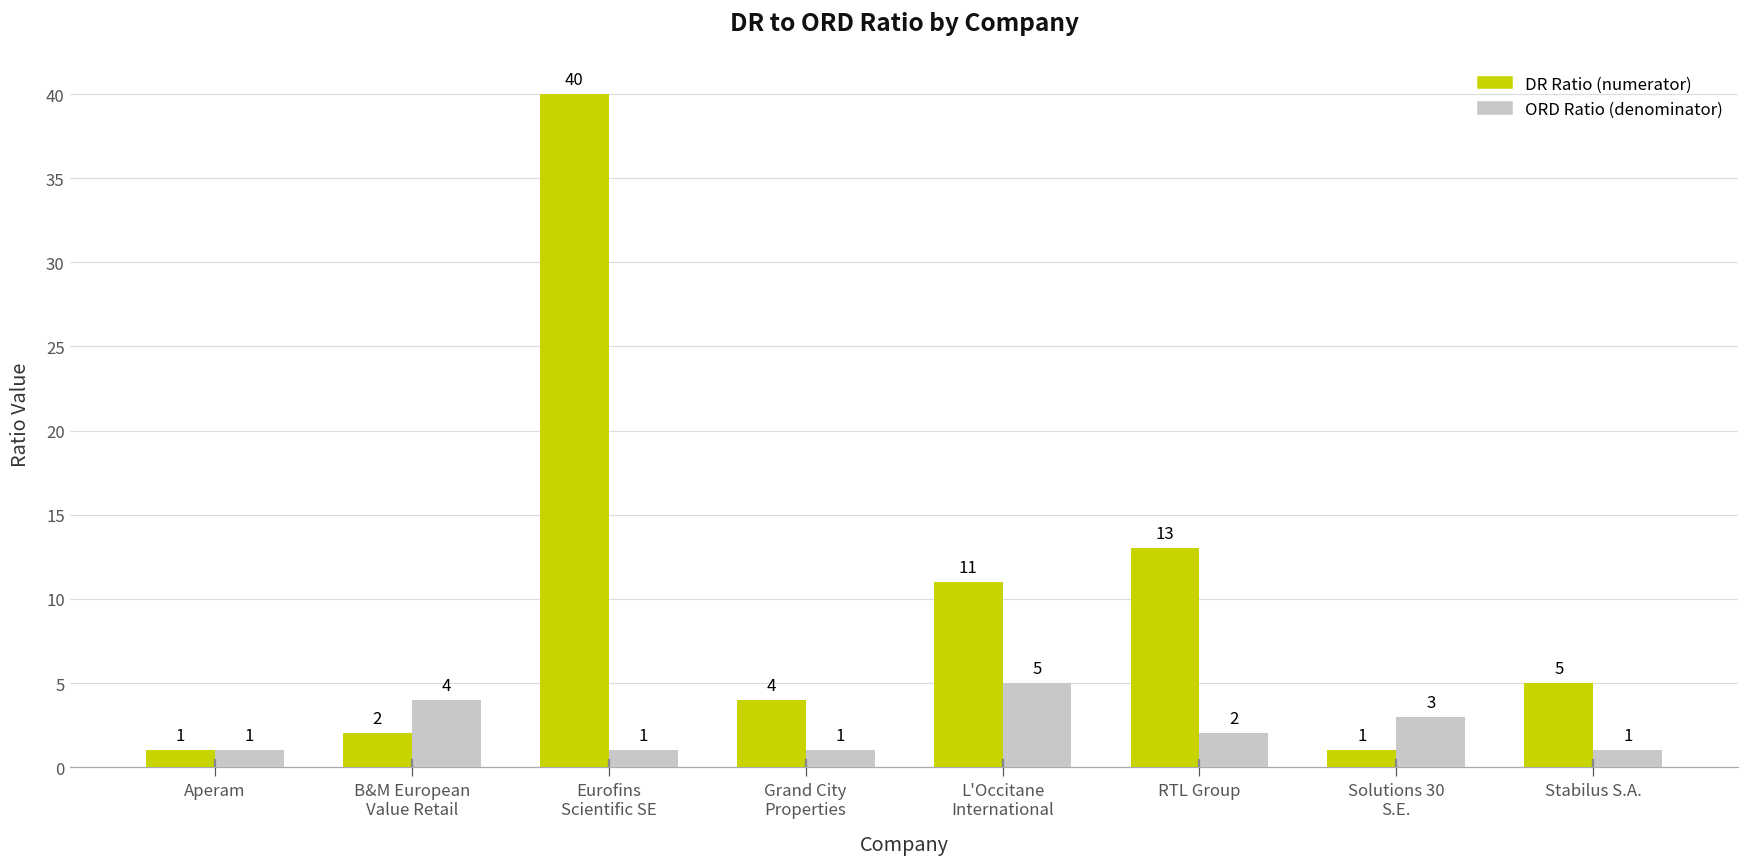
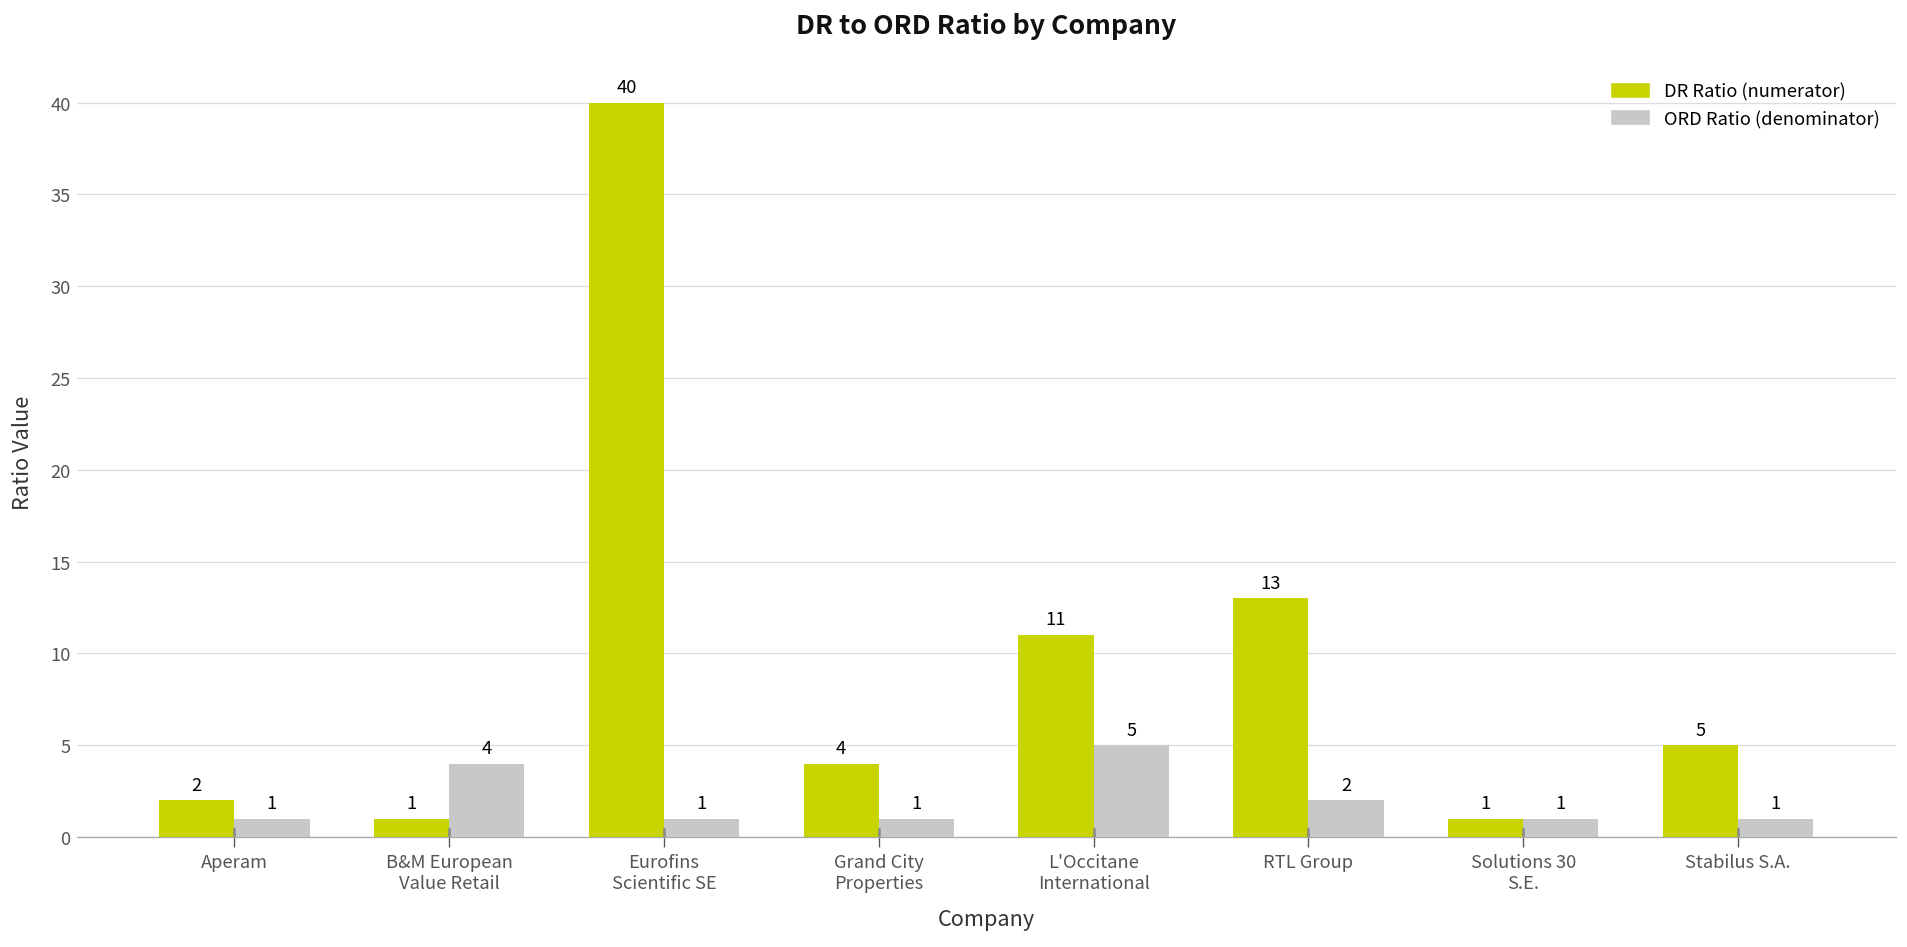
  {
    "DR Ratio (numerator)": {
-     "Aperam": 1,
-     "B&M European Value Retail": 2,
+     "Aperam": 2,
+     "B&M European Value Retail": 1,
      "Eurofins Scientific SE": 40,
      "Grand City Properties": 4,
      "L'Occitane International": 11,
      "RTL Group": 13,
      "Solutions 30 S.E.": 1,
      "Stabilus S.A.": 5
    },
    "ORD Ratio (denominator)": {
      "Aperam": 1,
      "B&M European Value Retail": 4,
      "Eurofins Scientific SE": 1,
      "Grand City Properties": 1,
      "L'Occitane International": 5,
      "RTL Group": 2,
-     "Solutions 30 S.E.": 3,
+     "Solutions 30 S.E.": 1,
      "Stabilus S.A.": 1
    }
  }
